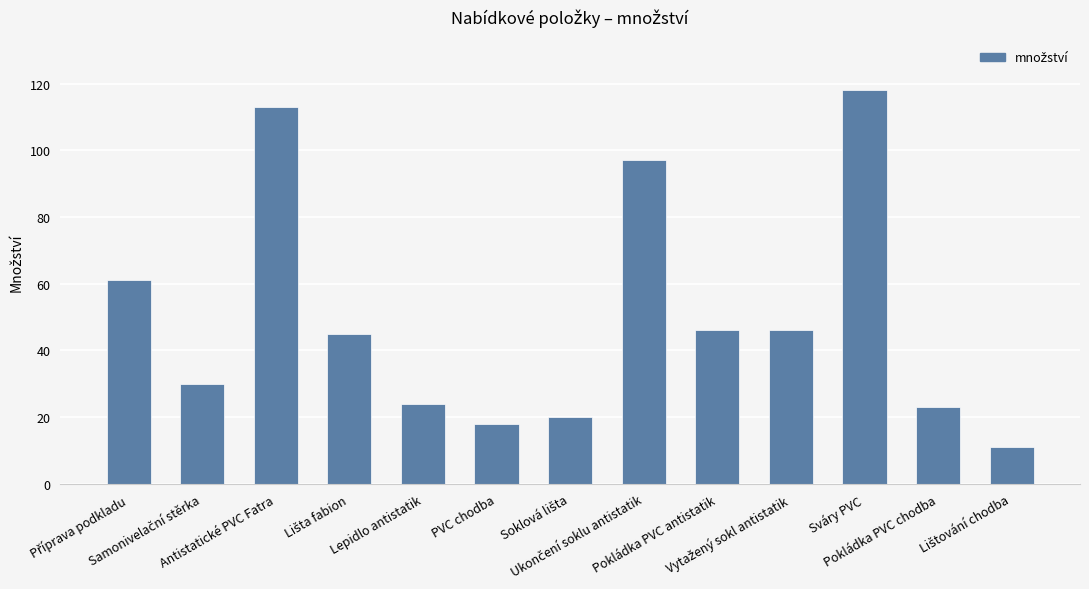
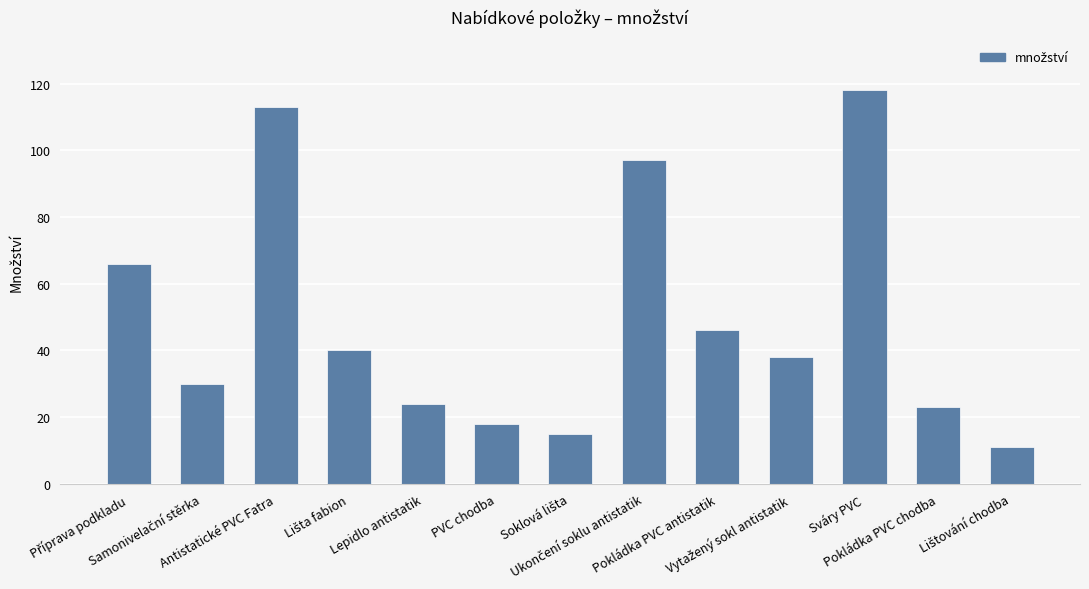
  {
-   "Příprava podkladu": 61,
+   "Příprava podkladu": 66,
    "Samonivelační stěrka": 30,
    "Antistatické PVC Fatra": 113,
-   "Lišta fabion": 45,
+   "Lišta fabion": 40,
    "Lepidlo antistatik": 24,
    "PVC chodba": 18,
-   "Soklová lišta": 20,
+   "Soklová lišta": 15,
    "Ukončení soklu antistatik": 97,
    "Pokládka PVC antistatik": 46,
-   "Vytažený sokl antistatik": 46,
+   "Vytažený sokl antistatik": 38,
    "Sváry PVC": 118,
    "Pokládka PVC chodba": 23,
    "Lištování chodba": 11
  }
